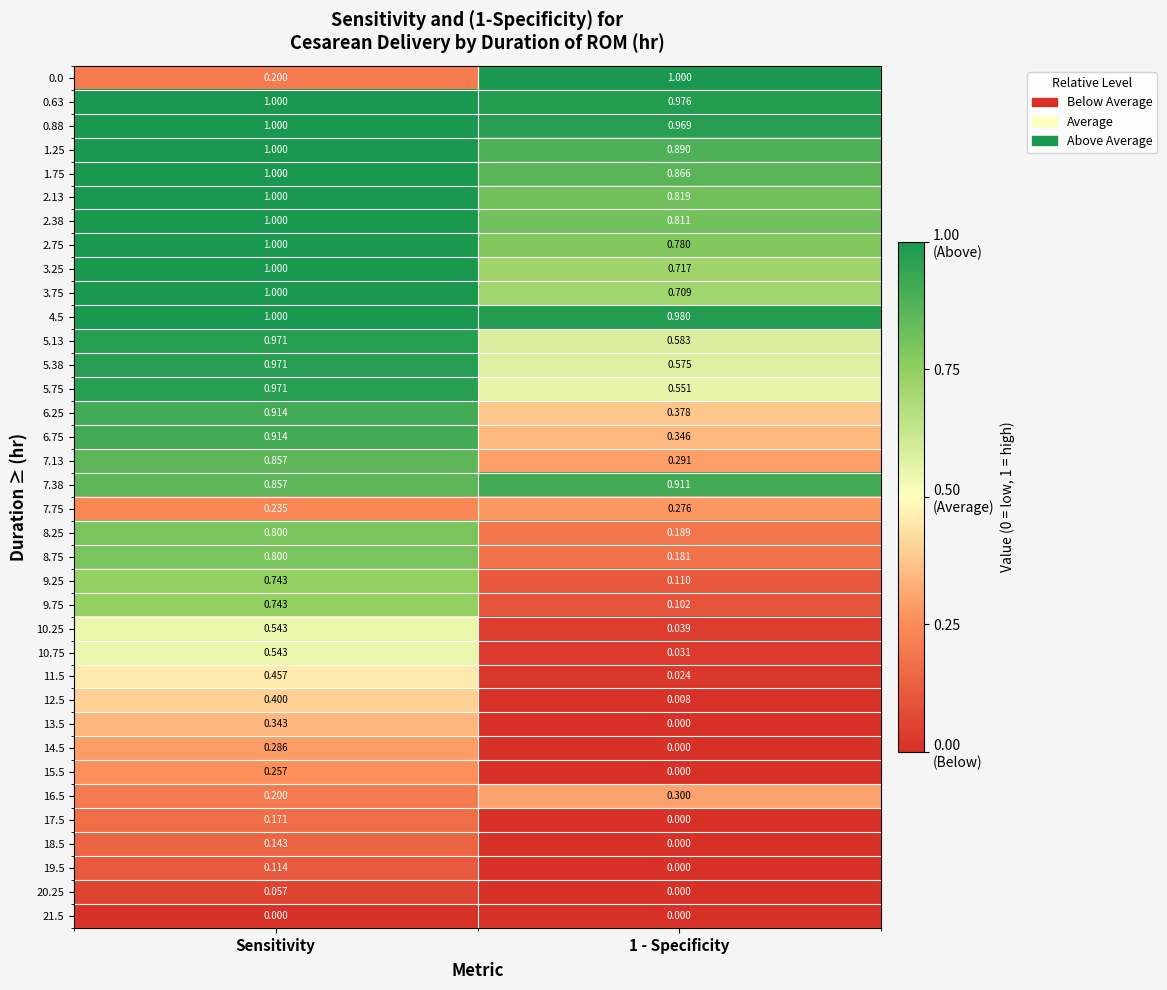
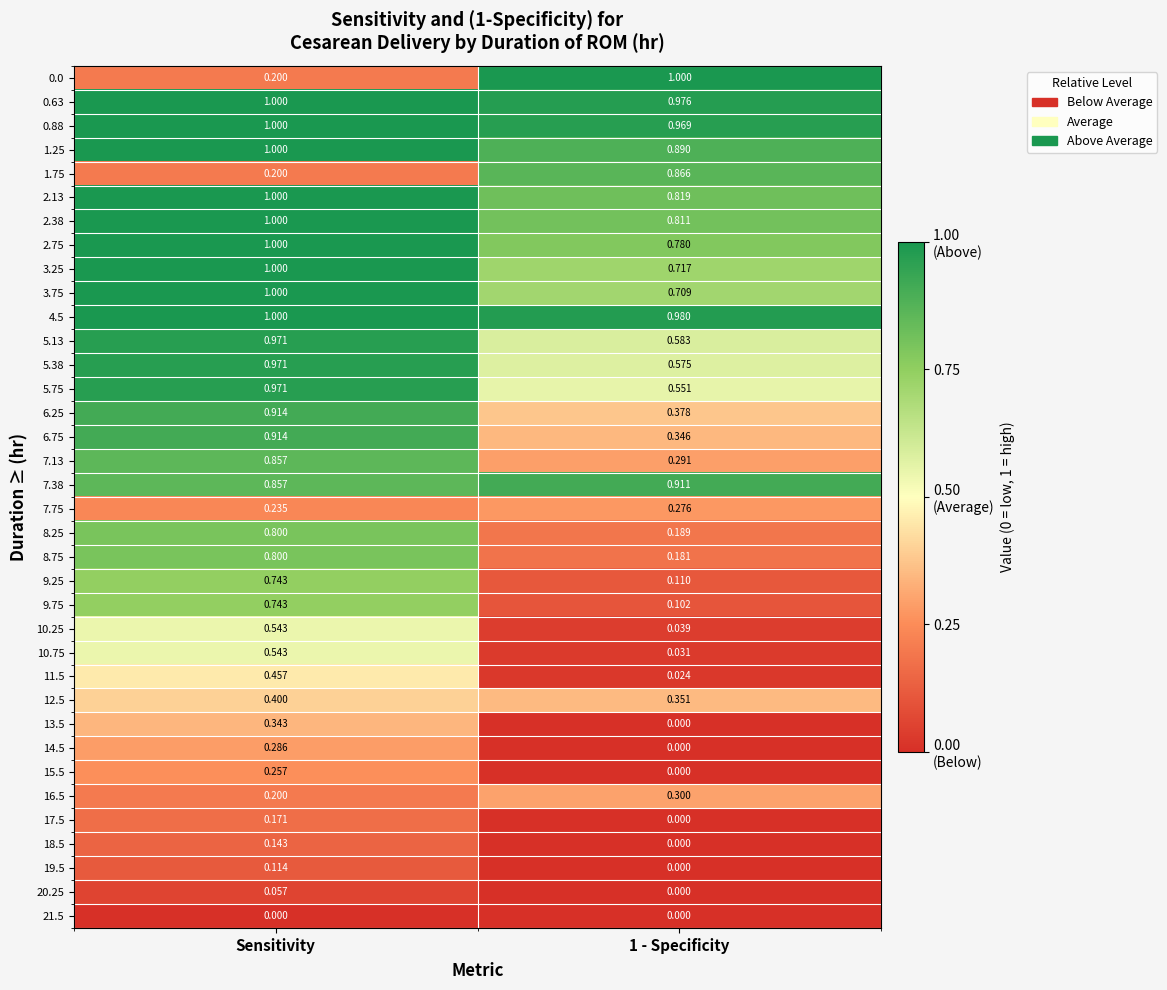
  {
    "0.0": {
      "Sensitivity": 0.200,
      "1 - Specificity": 1.000
    },
    "0.63": {
      "Sensitivity": 1.000,
      "1 - Specificity": 0.976
    },
    "0.88": {
      "Sensitivity": 1.000,
      "1 - Specificity": 0.969
    },
    "1.25": {
      "Sensitivity": 1.000,
      "1 - Specificity": 0.890
    },
    "1.75": {
-     "Sensitivity": 1.000,
+     "Sensitivity": 0.200,
      "1 - Specificity": 0.866
    },
    "2.13": {
      "Sensitivity": 1.000,
      "1 - Specificity": 0.819
    },
    "2.38": {
      "Sensitivity": 1.000,
      "1 - Specificity": 0.811
    },
    "2.75": {
      "Sensitivity": 1.000,
      "1 - Specificity": 0.780
    },
    "3.25": {
      "Sensitivity": 1.000,
      "1 - Specificity": 0.717
    },
    "3.75": {
      "Sensitivity": 1.000,
      "1 - Specificity": 0.709
    },
    "4.5": {
      "Sensitivity": 1.000,
      "1 - Specificity": 0.980
    },
    "5.13": {
      "Sensitivity": 0.971,
      "1 - Specificity": 0.583
    },
    "5.38": {
      "Sensitivity": 0.971,
      "1 - Specificity": 0.575
    },
    "5.75": {
      "Sensitivity": 0.971,
      "1 - Specificity": 0.551
    },
    "6.25": {
      "Sensitivity": 0.914,
      "1 - Specificity": 0.378
    },
    "6.75": {
      "Sensitivity": 0.914,
      "1 - Specificity": 0.346
    },
    "7.13": {
      "Sensitivity": 0.857,
      "1 - Specificity": 0.291
    },
    "7.38": {
      "Sensitivity": 0.857,
      "1 - Specificity": 0.911
    },
    "7.75": {
      "Sensitivity": 0.235,
      "1 - Specificity": 0.276
    },
    "8.25": {
      "Sensitivity": 0.800,
      "1 - Specificity": 0.189
    },
    "8.75": {
      "Sensitivity": 0.800,
      "1 - Specificity": 0.181
    },
    "9.25": {
      "Sensitivity": 0.743,
      "1 - Specificity": 0.110
    },
    "9.75": {
      "Sensitivity": 0.743,
      "1 - Specificity": 0.102
    },
    "10.25": {
      "Sensitivity": 0.543,
      "1 - Specificity": 0.039
    },
    "10.75": {
      "Sensitivity": 0.543,
      "1 - Specificity": 0.031
    },
    "11.5": {
      "Sensitivity": 0.457,
      "1 - Specificity": 0.024
    },
    "12.5": {
      "Sensitivity": 0.400,
-     "1 - Specificity": 0.008
+     "1 - Specificity": 0.351
    },
    "13.5": {
      "Sensitivity": 0.343,
      "1 - Specificity": 0.000
    },
    "14.5": {
      "Sensitivity": 0.286,
      "1 - Specificity": 0.000
    },
    "15.5": {
      "Sensitivity": 0.257,
      "1 - Specificity": 0.000
    },
    "16.5": {
      "Sensitivity": 0.200,
      "1 - Specificity": 0.300
    },
    "17.5": {
      "Sensitivity": 0.171,
      "1 - Specificity": 0.000
    },
    "18.5": {
      "Sensitivity": 0.143,
      "1 - Specificity": 0.000
    },
    "19.5": {
      "Sensitivity": 0.114,
      "1 - Specificity": 0.000
    },
    "20.25": {
      "Sensitivity": 0.057,
      "1 - Specificity": 0.000
    },
    "21.5": {
      "Sensitivity": 0.000,
      "1 - Specificity": 0.000
    }
  }
